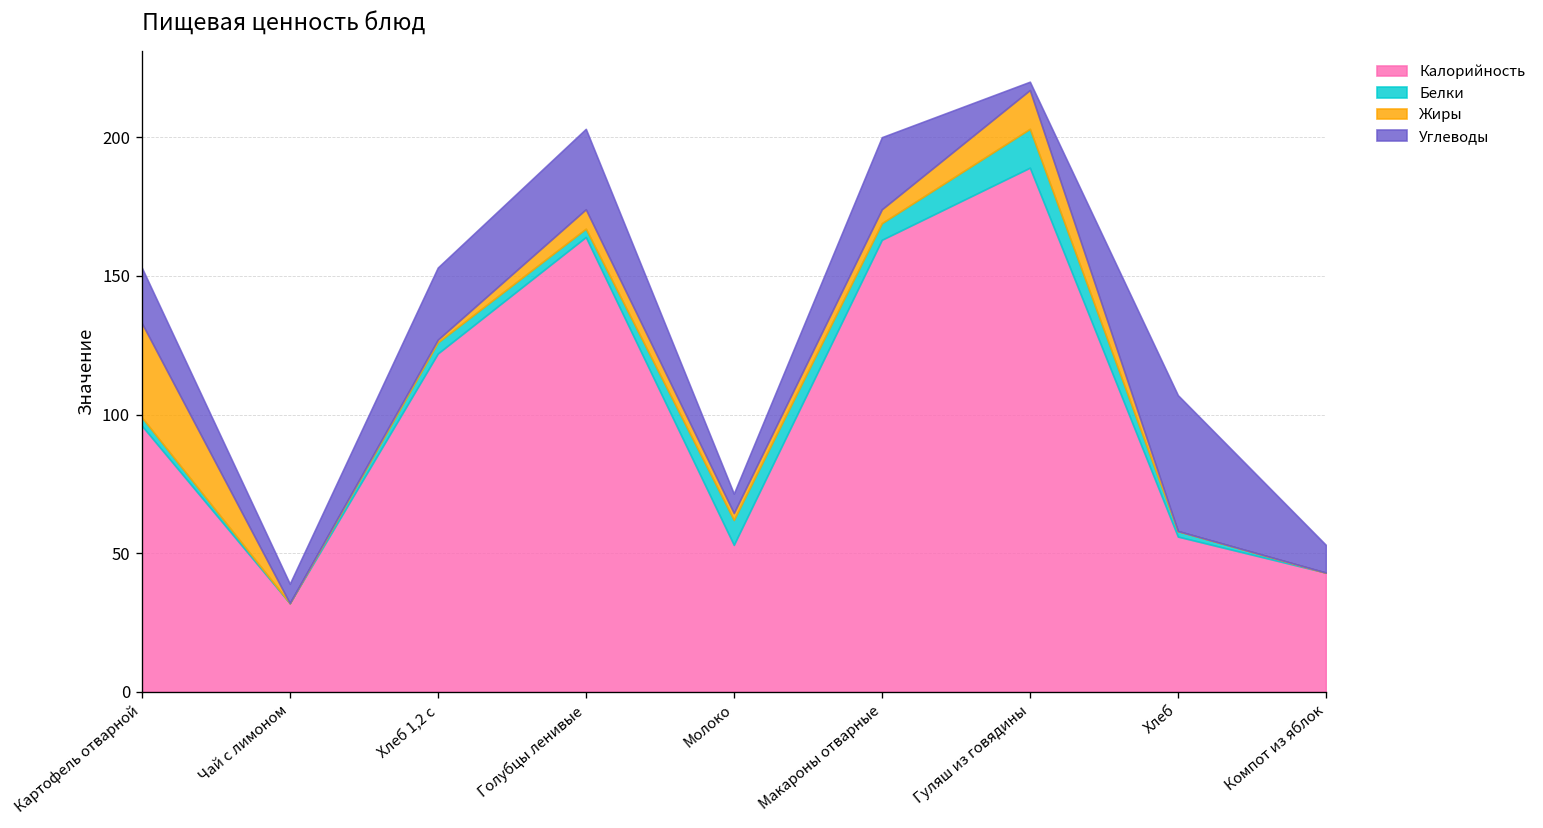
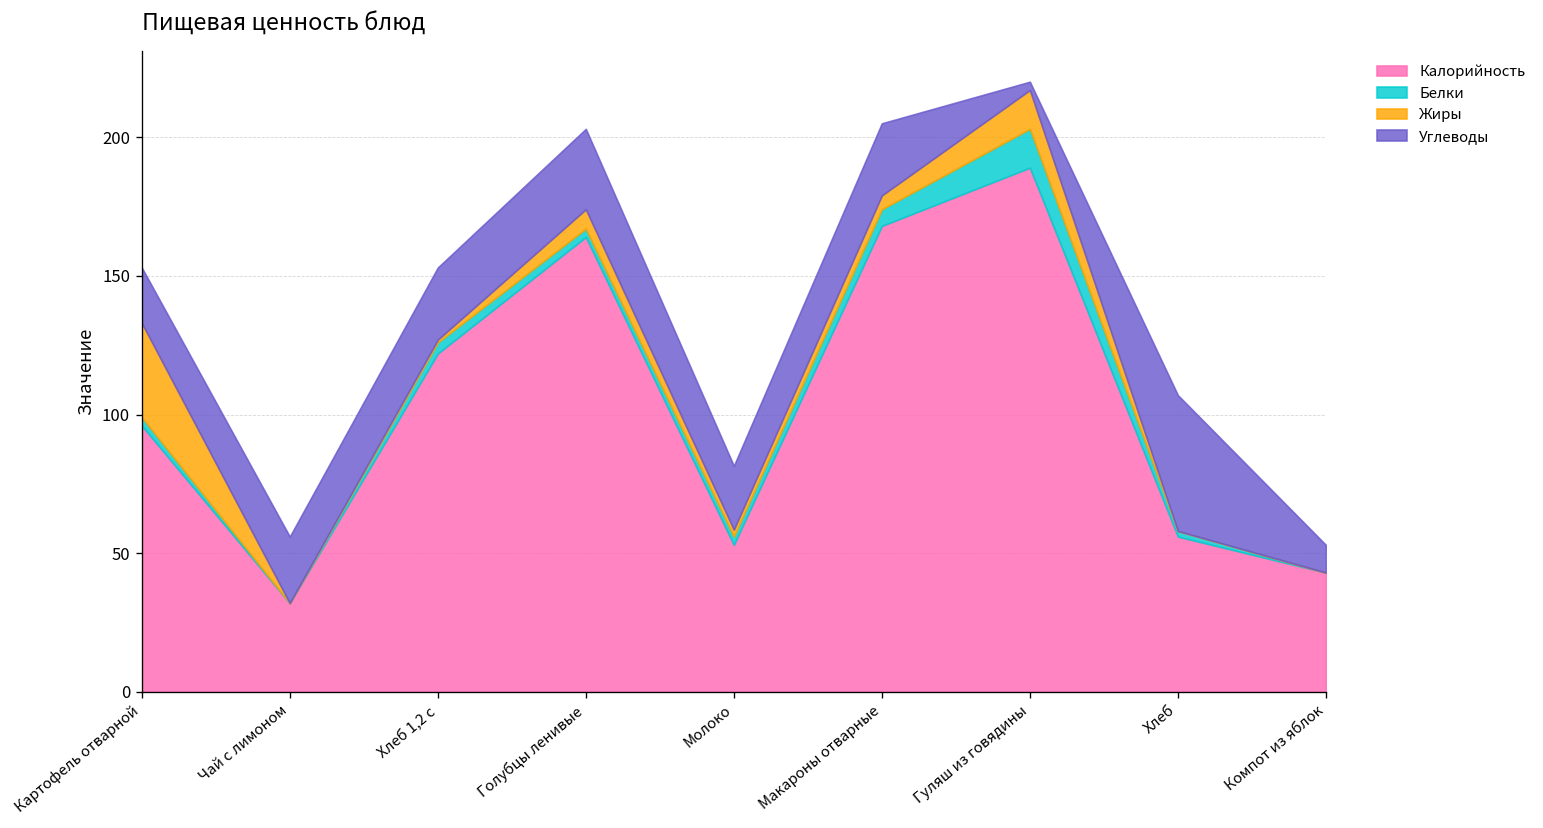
  {
    "Калорийность": {
      "Картофель отварной": 96,
      "Хлеб 1,2 с": 122,
      "Голубцы ленивые": 164,
      "Молоко": 53,
-     "Макароны отварные": 163,
+     "Макароны отварные": 168,
      "Гуляш из говядины": 189,
      "Хлеб": 56
    },
    "Белки": {
      "Картофель отварной": 3,
      "Голубцы ленивые": 3,
-     "Молоко": 9,
+     "Молоко": 3,
      "Макароны отварные": 6,
      "Гуляш из говядины": 14
    },
    "Жиры": {
      "Картофель отварной": 34,
      "Голубцы ленивые": 7,
      "Молоко": 3,
      "Макароны отварные": 5,
      "Гуляш из говядины": 14
    },
    "Углеводы": {
      "Картофель отварной": 20,
-     "Чай с лимоном": 7,
+     "Чай с лимоном": 24,
      "Хлеб 1,2 с": 26,
      "Голубцы ленивые": 29,
-     "Молоко": 7,
+     "Молоко": 23,
      "Макароны отварные": 26,
      "Гуляш из говядины": 3,
      "Хлеб": 49,
      "Компот из яблок": 10
    }
  }
